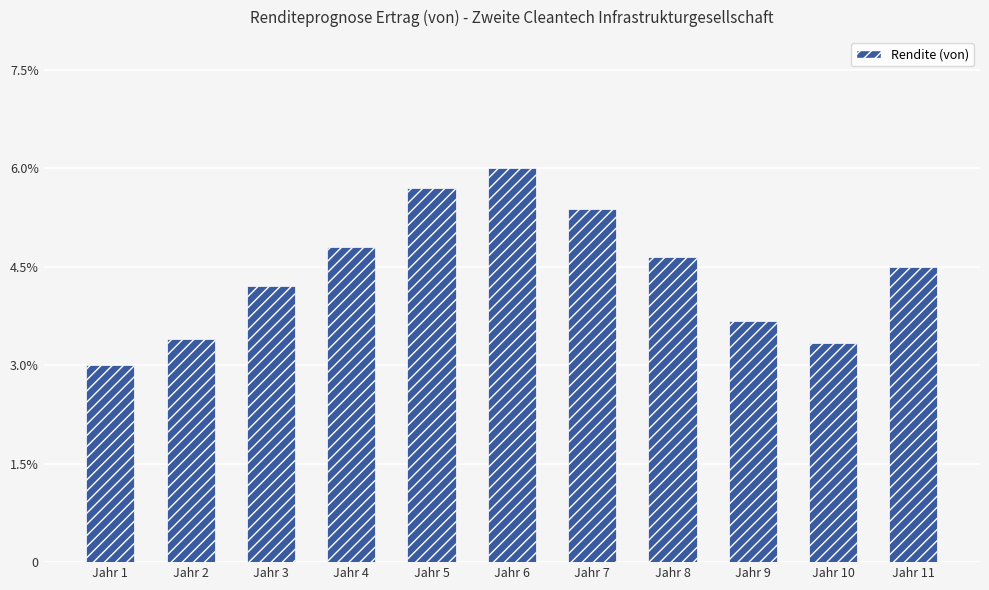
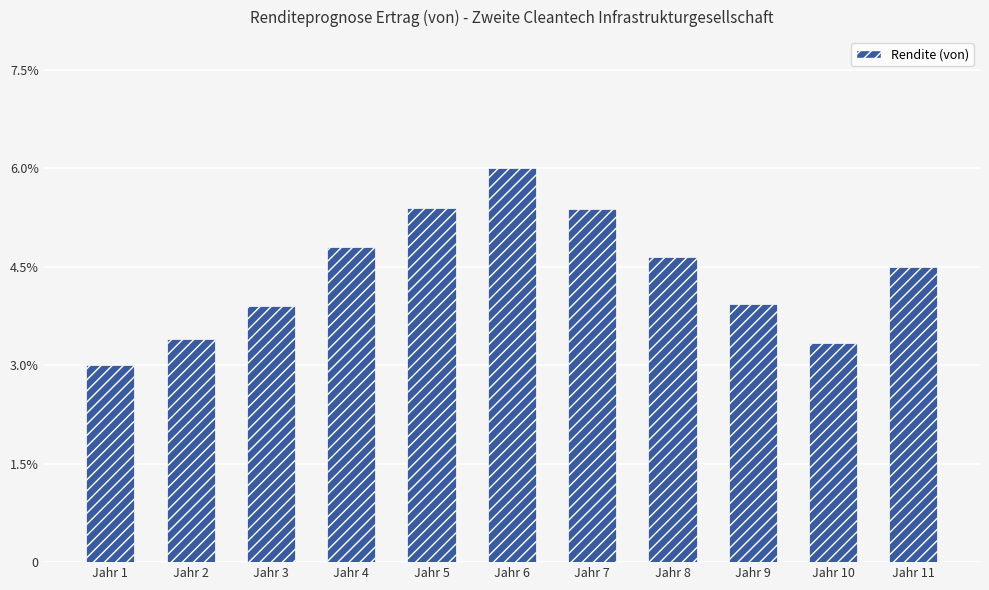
  {
    "Jahr 1": "3.0%",
    "Jahr 2": "3.4%",
-   "Jahr 3": "4.2%",
+   "Jahr 3": "3.9%",
    "Jahr 4": "4.8%",
-   "Jahr 5": "5.7%",
+   "Jahr 5": "5.4%",
    "Jahr 6": "6.0%",
    "Jahr 7": "5.4%",
    "Jahr 8": "4.7%",
-   "Jahr 9": "3.7%",
+   "Jahr 9": "3.9%",
    "Jahr 10": "3.3%",
    "Jahr 11": "4.5%"
  }
